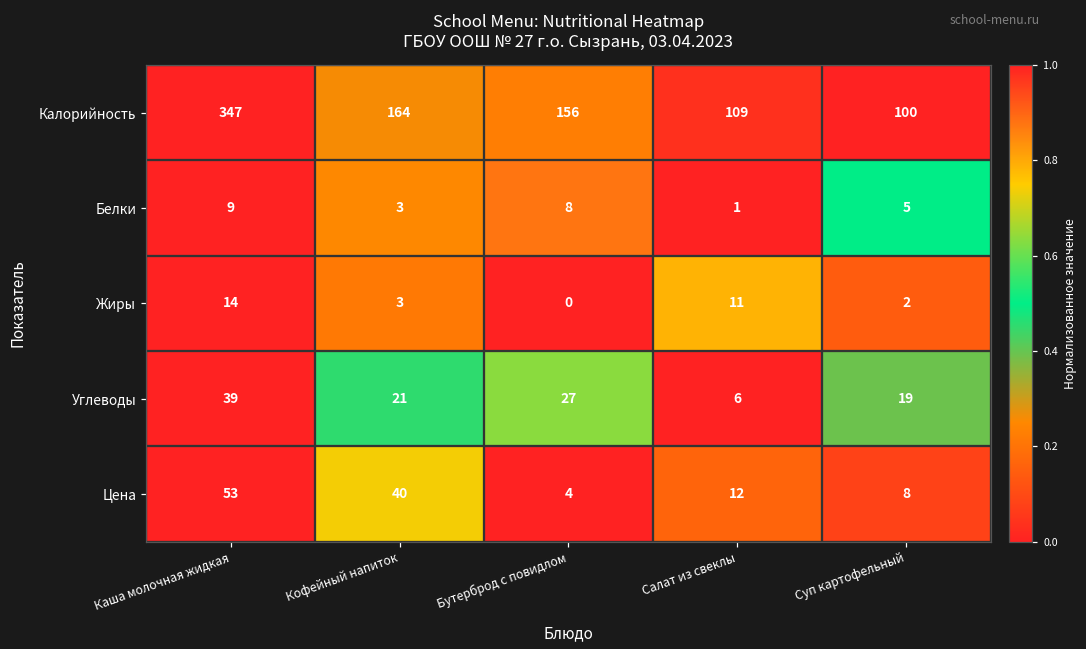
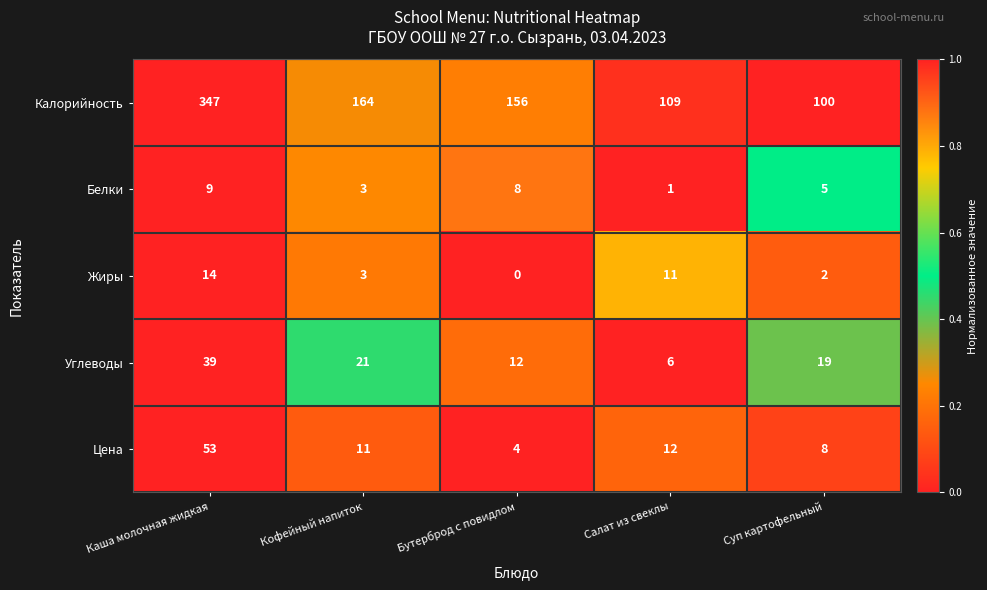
  {
    "Калорийность": {
      "Каша молочная жидкая": 347,
      "Кофейный напиток": 164,
      "Бутерброд с повидлом": 156,
      "Салат из свеклы": 109,
      "Суп картофельный": 100
    },
    "Белки": {
      "Каша молочная жидкая": 9,
      "Кофейный напиток": 3,
      "Бутерброд с повидлом": 8,
      "Салат из свеклы": 1,
      "Суп картофельный": 5
    },
    "Жиры": {
      "Каша молочная жидкая": 14,
      "Кофейный напиток": 3,
      "Бутерброд с повидлом": 0,
      "Салат из свеклы": 11,
      "Суп картофельный": 2
    },
    "Углеводы": {
      "Каша молочная жидкая": 39,
      "Кофейный напиток": 21,
-     "Бутерброд с повидлом": 27,
+     "Бутерброд с повидлом": 12,
      "Салат из свеклы": 6,
      "Суп картофельный": 19
    },
    "Цена": {
      "Каша молочная жидкая": 53,
-     "Кофейный напиток": 40,
+     "Кофейный напиток": 11,
      "Бутерброд с повидлом": 4,
      "Салат из свеклы": 12,
      "Суп картофельный": 8
    }
  }
